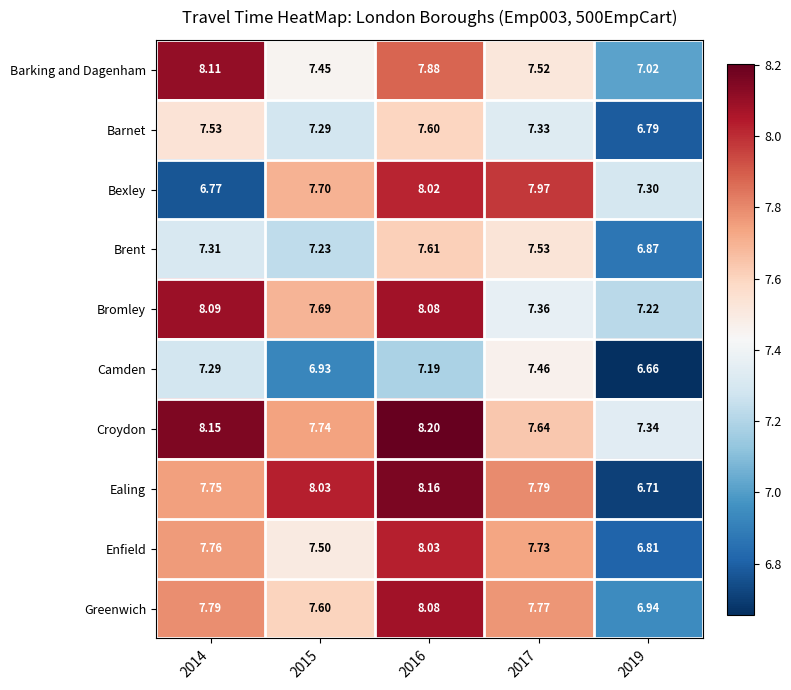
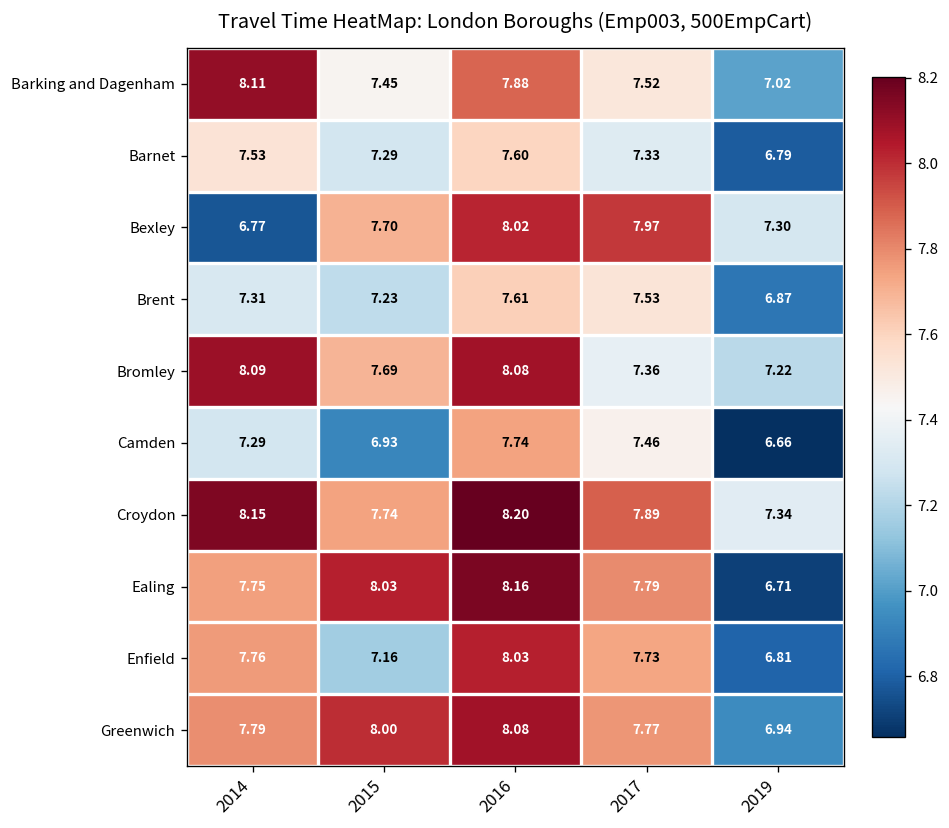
  {
    "Barking and Dagenham": {
      "2014": 8.11,
      "2015": 7.45,
      "2016": 7.88,
      "2017": 7.52,
      "2019": 7.02
    },
    "Barnet": {
      "2014": 7.53,
      "2015": 7.29,
      "2016": 7.60,
      "2017": 7.33,
      "2019": 6.79
    },
    "Bexley": {
      "2014": 6.77,
      "2015": 7.70,
      "2016": 8.02,
      "2017": 7.97,
      "2019": 7.30
    },
    "Brent": {
      "2014": 7.31,
      "2015": 7.23,
      "2016": 7.61,
      "2017": 7.53,
      "2019": 6.87
    },
    "Bromley": {
      "2014": 8.09,
      "2015": 7.69,
      "2016": 8.08,
      "2017": 7.36,
      "2019": 7.22
    },
    "Camden": {
      "2014": 7.29,
      "2015": 6.93,
-     "2016": 7.19,
+     "2016": 7.74,
      "2017": 7.46,
      "2019": 6.66
    },
    "Croydon": {
      "2014": 8.15,
      "2015": 7.74,
      "2016": 8.20,
-     "2017": 7.64,
+     "2017": 7.89,
      "2019": 7.34
    },
    "Ealing": {
      "2014": 7.75,
      "2015": 8.03,
      "2016": 8.16,
      "2017": 7.79,
      "2019": 6.71
    },
    "Enfield": {
      "2014": 7.76,
-     "2015": 7.50,
+     "2015": 7.16,
      "2016": 8.03,
      "2017": 7.73,
      "2019": 6.81
    },
    "Greenwich": {
      "2014": 7.79,
-     "2015": 7.60,
+     "2015": 8.00,
      "2016": 8.08,
      "2017": 7.77,
      "2019": 6.94
    }
  }
